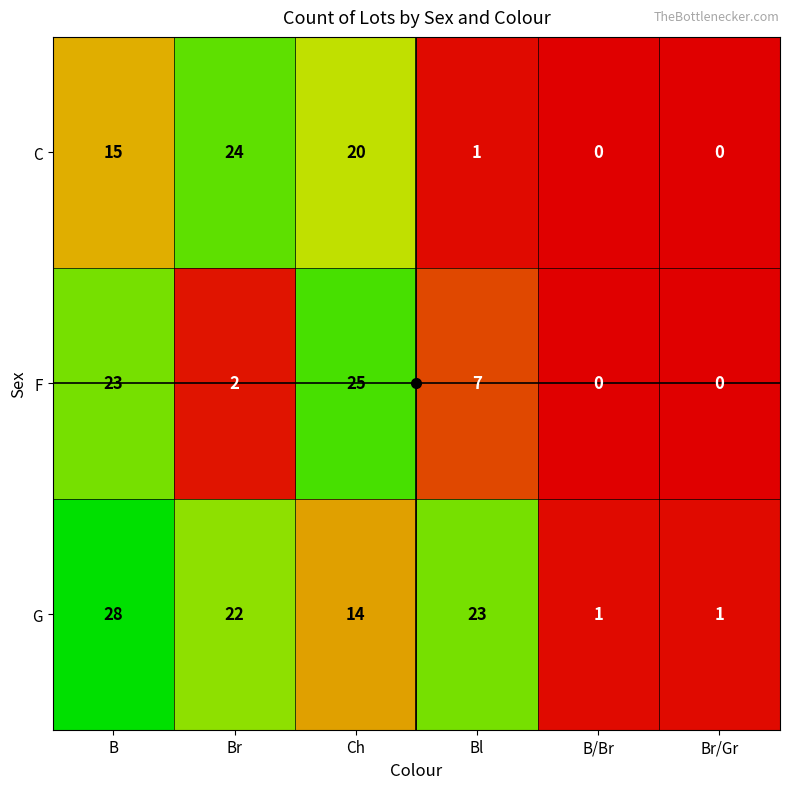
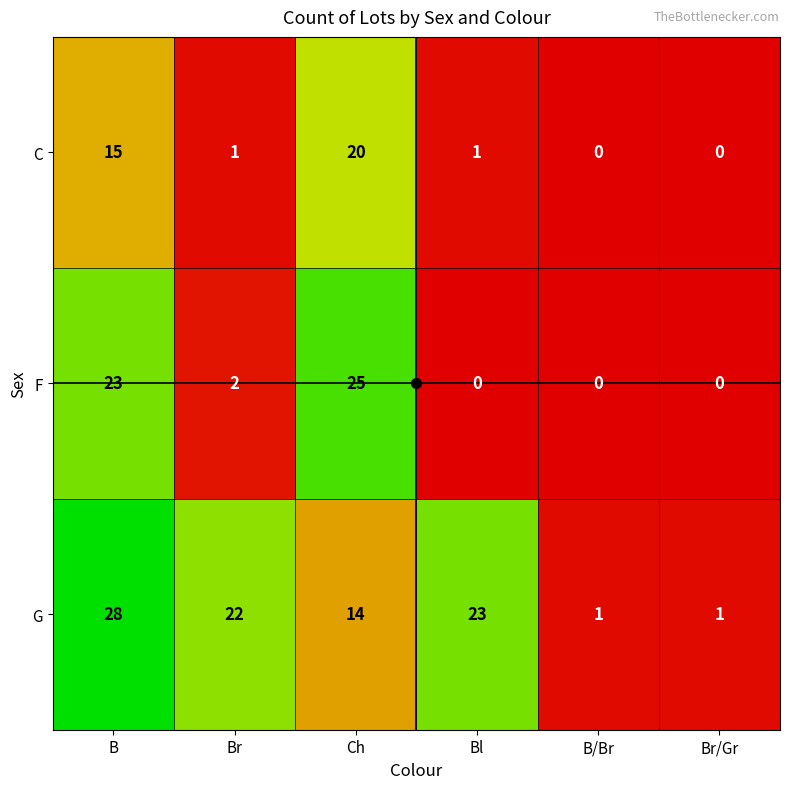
  {
    "C": {
      "B": 15,
-     "Br": 24,
+     "Br": 1,
      "Ch": 20,
      "Bl": 1,
      "B/Br": 0,
      "Br/Gr": 0
    },
    "F": {
      "B": 23,
      "Br": 2,
      "Ch": 25,
-     "Bl": 7,
+     "Bl": 0,
      "B/Br": 0,
      "Br/Gr": 0
    },
    "G": {
      "B": 28,
      "Br": 22,
      "Ch": 14,
      "Bl": 23,
      "B/Br": 1,
      "Br/Gr": 1
    }
  }
